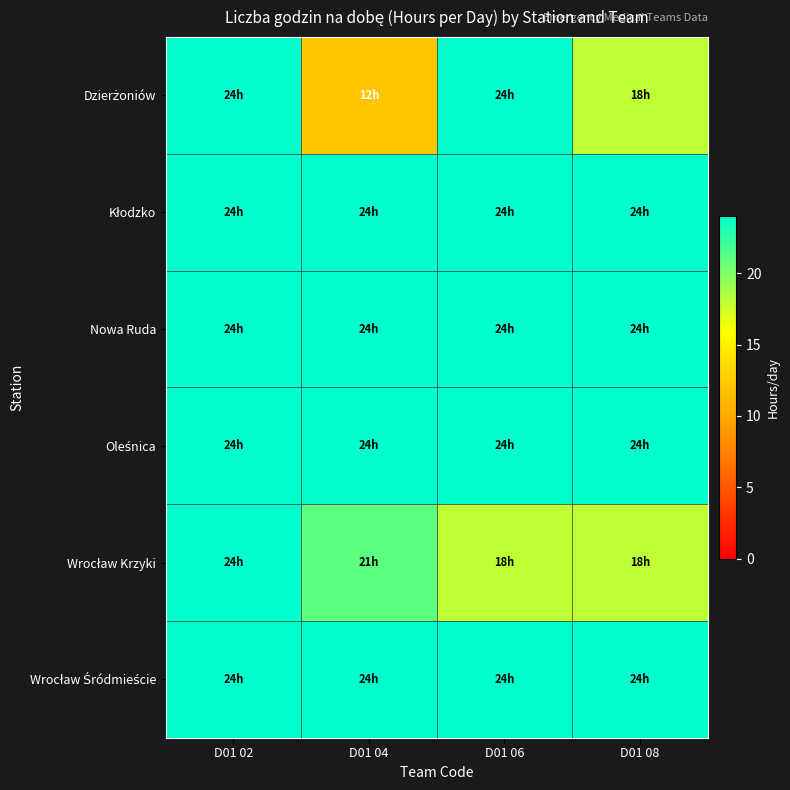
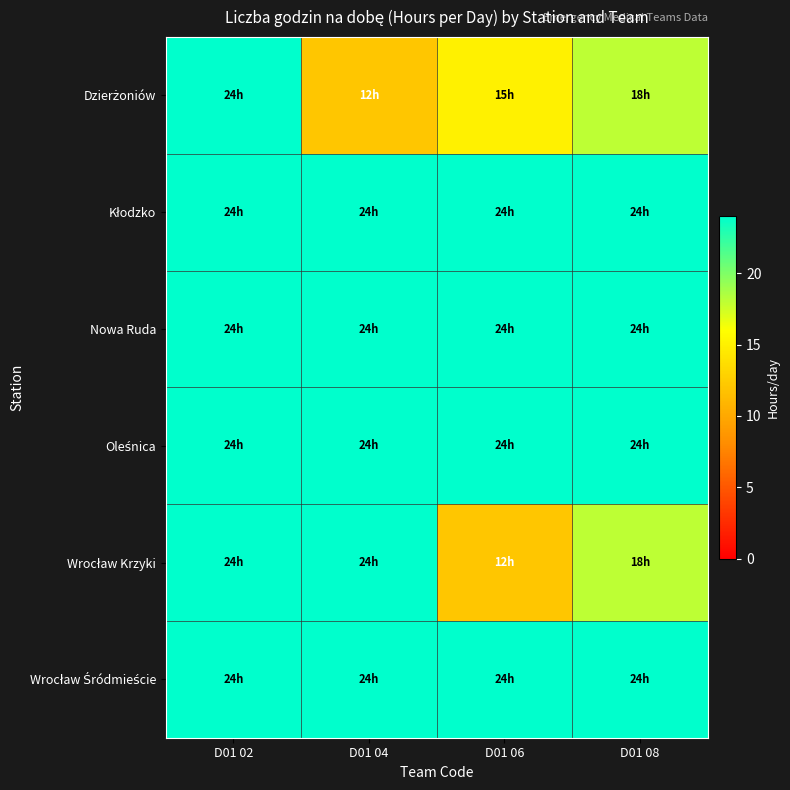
  {
    "Dzierżoniów": {
      "D01 02": "24h",
      "D01 04": "12h",
-     "D01 06": "24h",
+     "D01 06": "15h",
      "D01 08": "18h"
    },
    "Kłodzko": {
      "D01 02": "24h",
      "D01 04": "24h",
      "D01 06": "24h",
      "D01 08": "24h"
    },
    "Nowa Ruda": {
      "D01 02": "24h",
      "D01 04": "24h",
      "D01 06": "24h",
      "D01 08": "24h"
    },
    "Oleśnica": {
      "D01 02": "24h",
      "D01 04": "24h",
      "D01 06": "24h",
      "D01 08": "24h"
    },
    "Wrocław Krzyki": {
      "D01 02": "24h",
-     "D01 04": "21h",
-     "D01 06": "18h",
+     "D01 04": "24h",
+     "D01 06": "12h",
      "D01 08": "18h"
    },
    "Wrocław Śródmieście": {
      "D01 02": "24h",
      "D01 04": "24h",
      "D01 06": "24h",
      "D01 08": "24h"
    }
  }
